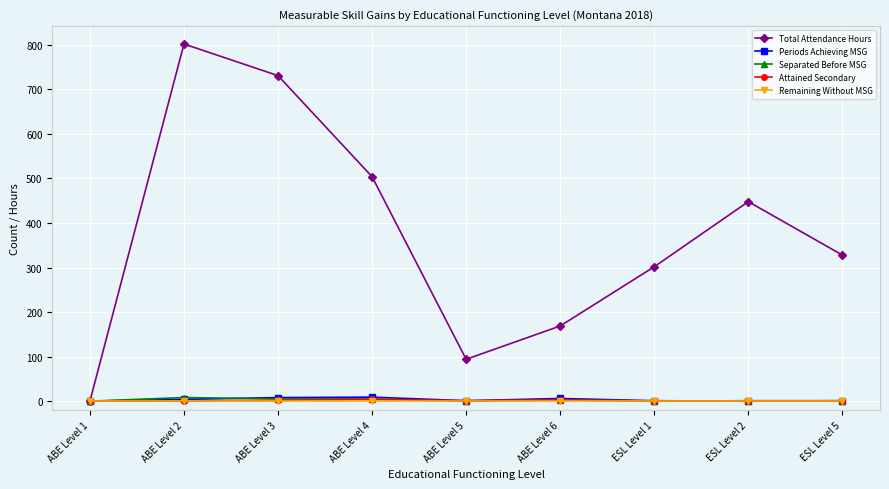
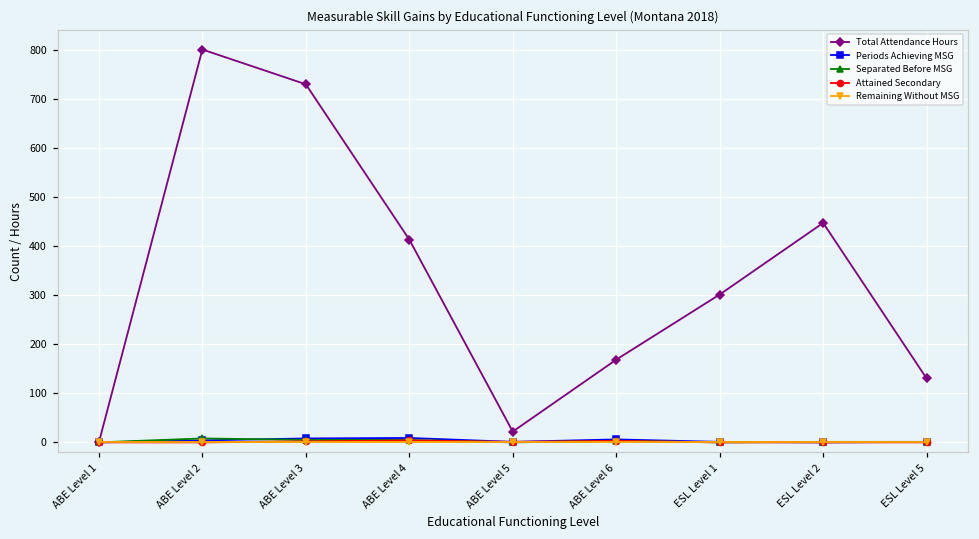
  {
    "Total Attendance Hours": {
      "ABE Level 2": 800,
      "ABE Level 3": 730,
-     "ABE Level 4": 500,
-     "ABE Level 5": 90,
+     "ABE Level 4": 410,
+     "ABE Level 5": 20,
      "ABE Level 6": 170,
      "ESL Level 1": 300,
      "ESL Level 2": 450,
-     "ESL Level 5": 330
+     "ESL Level 5": 130
    }
  }
